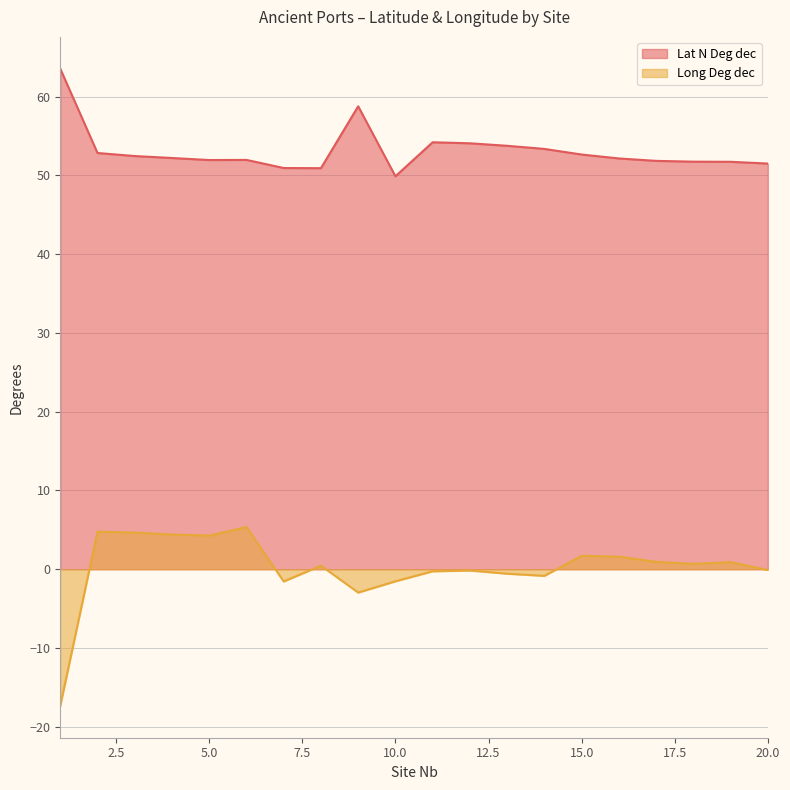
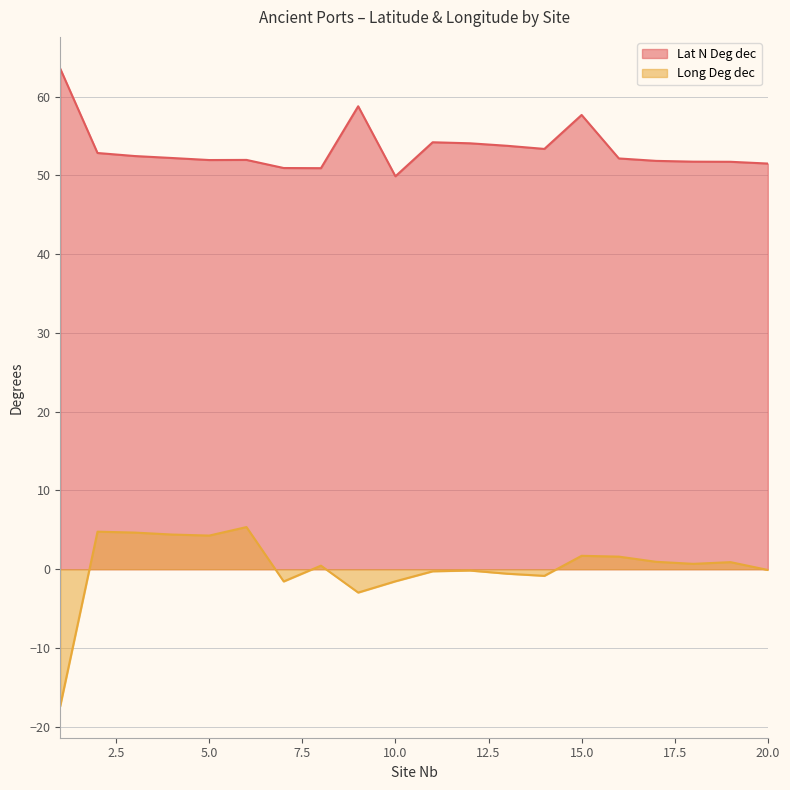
  {
    "Lat N Deg dec": {
      "5.0": 52,
      "10.0": 50,
-     "15.0": 53,
+     "15.0": 58,
      "20.0": 52
    }
  }
